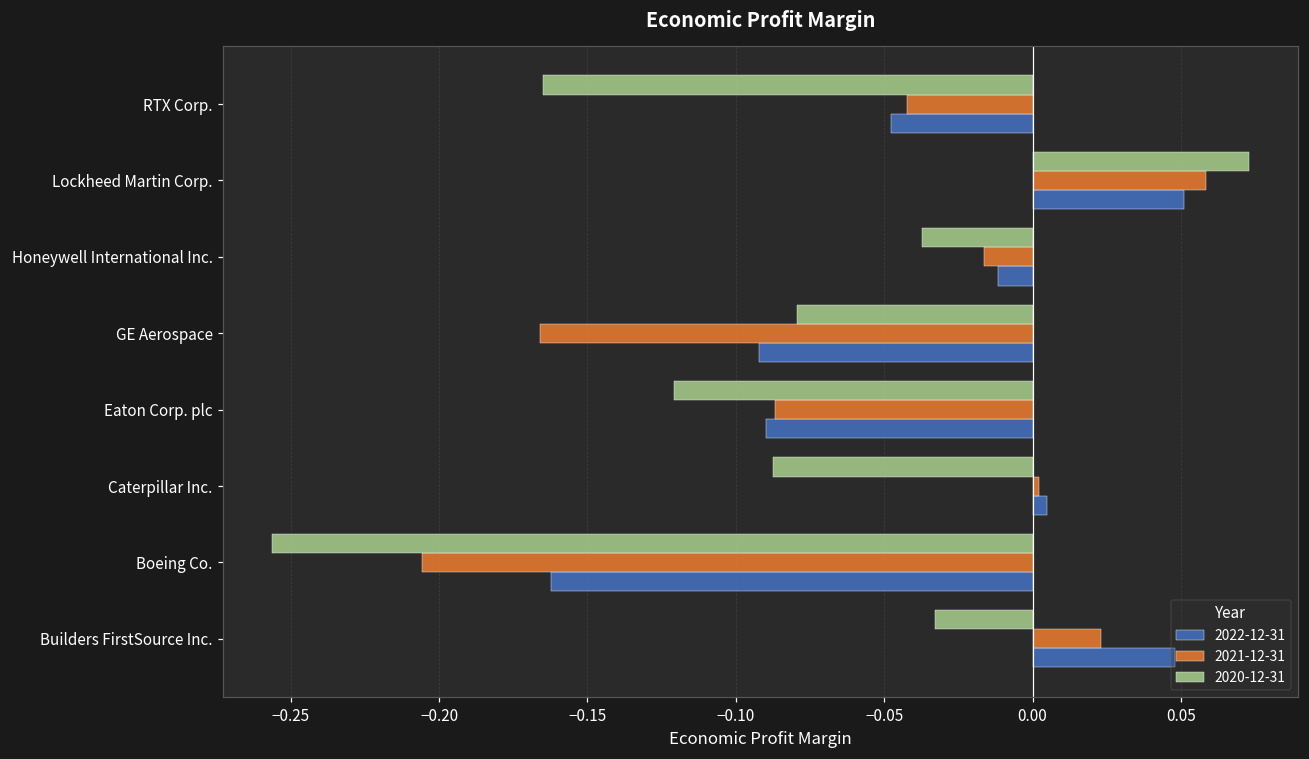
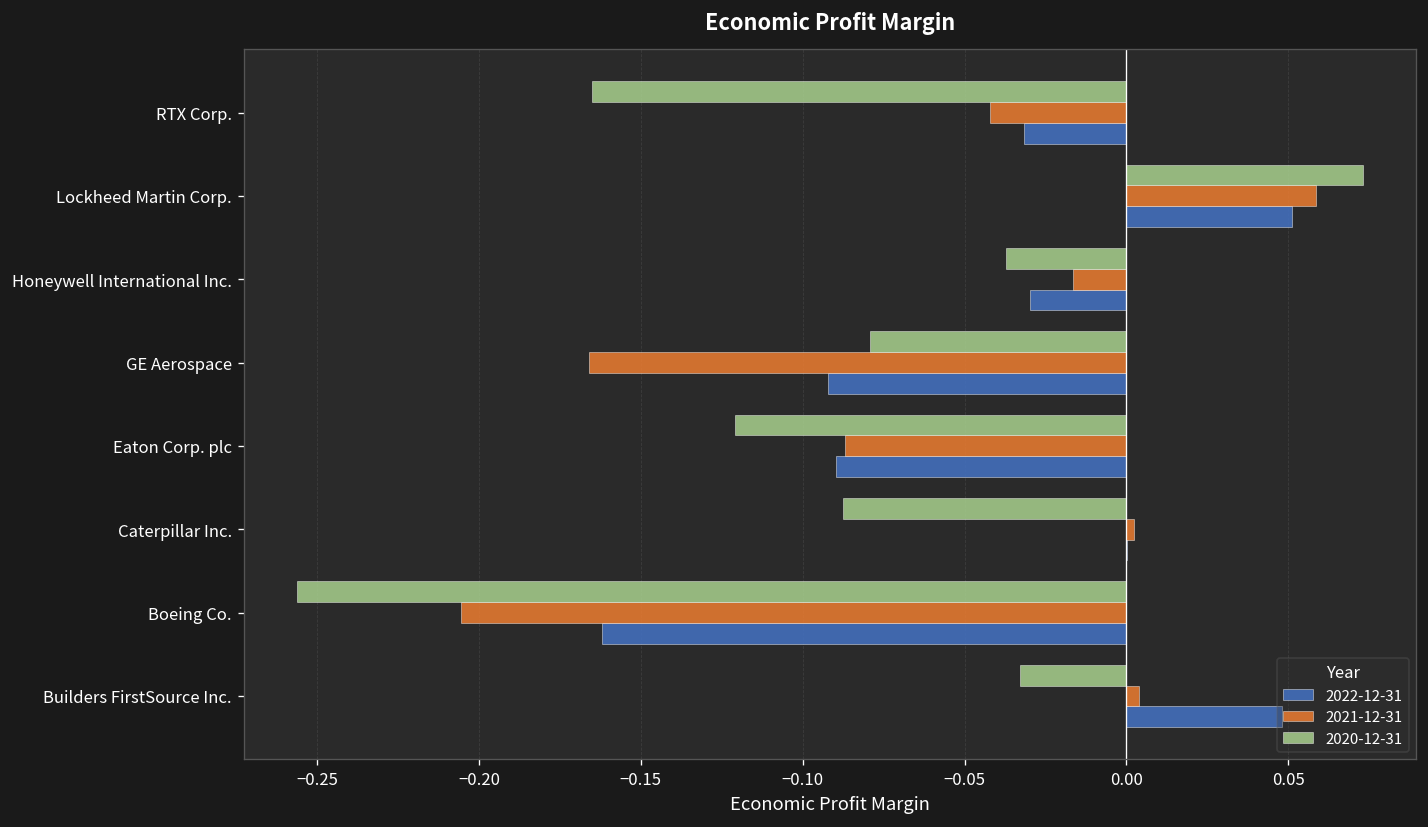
  {
    "2022-12-31": {
-     "RTX Corp.": -0.048,
+     "RTX Corp.": -0.032,
      "Lockheed Martin Corp.": 0.051,
-     "Honeywell International Inc.": -0.012,
+     "Honeywell International Inc.": -0.030,
      "GE Aerospace": -0.092,
      "Eaton Corp. plc": -0.090,
-     "Caterpillar Inc.": 0.005,
+     "Caterpillar Inc.": 0.000,
      "Boeing Co.": -0.162
    },
    "2021-12-31": {
      "RTX Corp.": -0.042,
      "Lockheed Martin Corp.": 0.059,
      "Honeywell International Inc.": -0.016,
      "GE Aerospace": -0.166,
      "Eaton Corp. plc": -0.087,
      "Caterpillar Inc.": 0.002,
      "Boeing Co.": -0.206,
-     "Builders FirstSource Inc.": 0.023
+     "Builders FirstSource Inc.": 0.004
    },
    "2020-12-31": {
      "RTX Corp.": -0.165,
      "Lockheed Martin Corp.": 0.073,
      "Honeywell International Inc.": -0.037,
      "GE Aerospace": -0.079,
      "Eaton Corp. plc": -0.121,
      "Caterpillar Inc.": -0.088,
      "Boeing Co.": -0.256,
      "Builders FirstSource Inc.": -0.033
    }
  }
